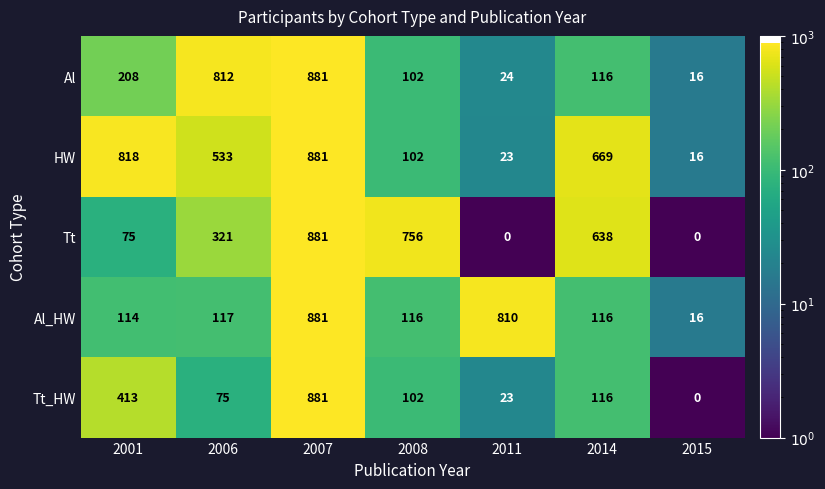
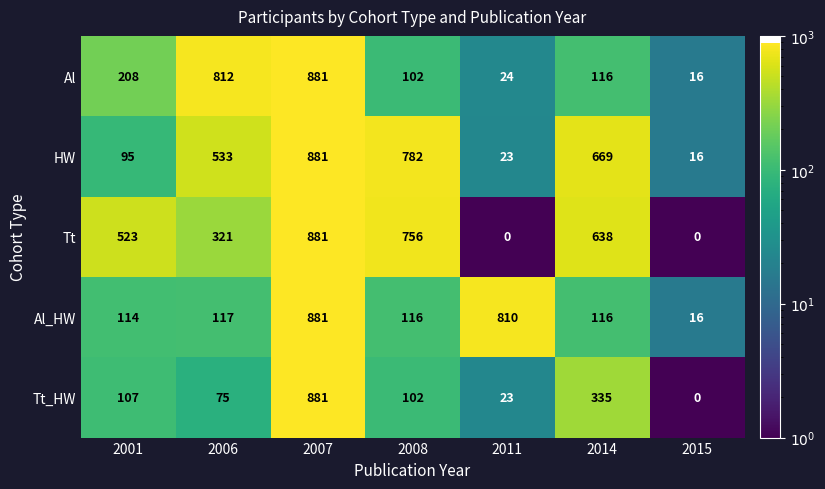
  {
    "Al": {
      "2001": 208,
      "2006": 812,
      "2007": 881,
      "2008": 102,
      "2011": 24,
      "2014": 116,
      "2015": 16
    },
    "HW": {
-     "2001": 818,
+     "2001": 95,
      "2006": 533,
      "2007": 881,
-     "2008": 102,
+     "2008": 782,
      "2011": 23,
      "2014": 669,
      "2015": 16
    },
    "Tt": {
-     "2001": 75,
+     "2001": 523,
      "2006": 321,
      "2007": 881,
      "2008": 756,
      "2011": 0,
      "2014": 638,
      "2015": 0
    },
    "Al_HW": {
      "2001": 114,
      "2006": 117,
      "2007": 881,
      "2008": 116,
      "2011": 810,
      "2014": 116,
      "2015": 16
    },
    "Tt_HW": {
-     "2001": 413,
+     "2001": 107,
      "2006": 75,
      "2007": 881,
      "2008": 102,
      "2011": 23,
-     "2014": 116,
+     "2014": 335,
      "2015": 0
    }
  }
